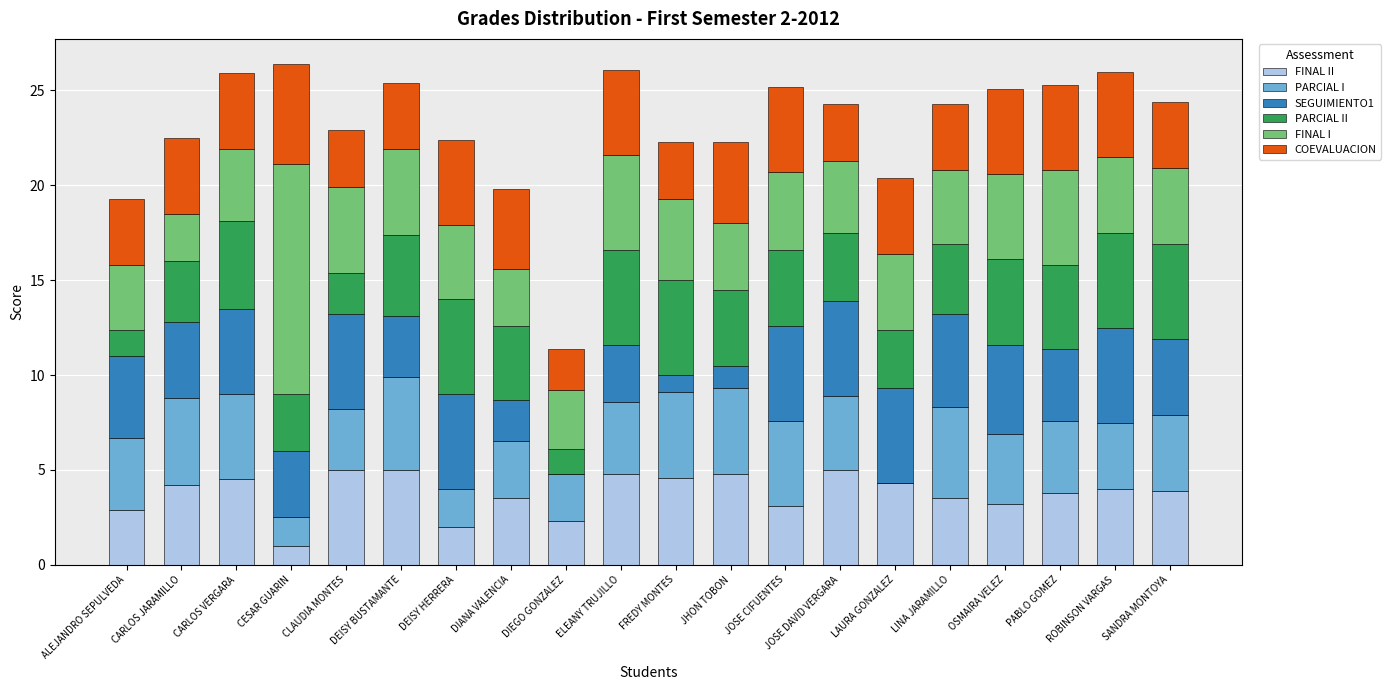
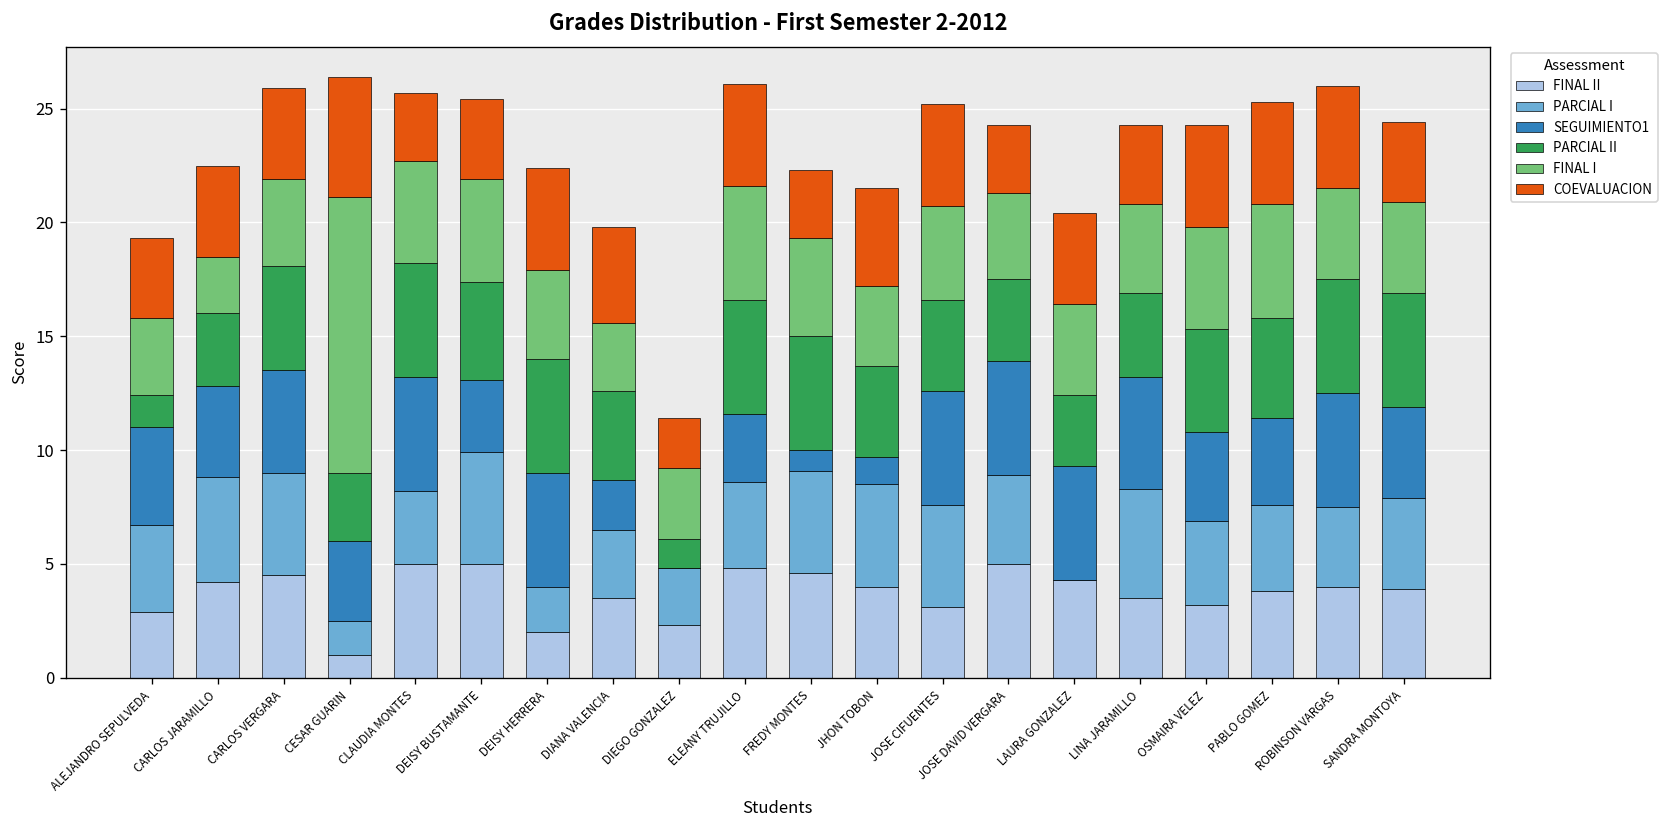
  {
    "FINAL II": {
      "ALEJANDRO SEPULVEDA": 2.9,
      "CARLOS JARAMILLO": 4.2,
      "CARLOS VERGARA": 4.5,
      "CESAR GUARIN": 1.0,
      "CLAUDIA MONTES": 5.0,
      "DEISY BUSTAMANTE": 5.0,
      "DEISY HERRERA": 2.0,
      "DIANA VALENCIA": 3.5,
      "DIEGO GONZALEZ": 2.3,
      "ELEANY TRUJILLO": 4.8,
      "FREDY MONTES": 4.6,
-     "JHON TOBON": 4.8,
+     "JHON TOBON": 4.0,
      "JOSE CIFUENTES": 3.1,
      "JOSE DAVID VERGARA": 5.0,
      "LAURA GONZALEZ": 4.3,
      "LINA JARAMILLO": 3.5,
      "OSMAIRA VELEZ": 3.2,
      "PABLO GOMEZ": 3.8,
      "ROBINSON VARGAS": 4.0,
      "SANDRA MONTOYA": 3.9
    },
    "PARCIAL I": {
      "ALEJANDRO SEPULVEDA": 3.8,
      "CARLOS JARAMILLO": 4.6,
      "CARLOS VERGARA": 4.5,
      "CESAR GUARIN": 1.5,
      "CLAUDIA MONTES": 3.2,
      "DEISY BUSTAMANTE": 4.9,
      "DEISY HERRERA": 2.0,
      "DIANA VALENCIA": 3.0,
      "DIEGO GONZALEZ": 2.5,
      "ELEANY TRUJILLO": 3.8,
      "FREDY MONTES": 4.5,
      "JHON TOBON": 4.5,
      "JOSE CIFUENTES": 4.5,
      "JOSE DAVID VERGARA": 3.9,
      "LAURA GONZALEZ": 0.0,
      "LINA JARAMILLO": 4.8,
      "OSMAIRA VELEZ": 3.7,
      "PABLO GOMEZ": 3.8,
      "ROBINSON VARGAS": 3.5,
      "SANDRA MONTOYA": 4.0
    },
    "SEGUIMIENTO1": {
      "ALEJANDRO SEPULVEDA": 4.3,
      "CARLOS JARAMILLO": 4.0,
      "CARLOS VERGARA": 4.5,
      "CESAR GUARIN": 3.5,
      "CLAUDIA MONTES": 5.0,
      "DEISY BUSTAMANTE": 3.2,
      "DEISY HERRERA": 5.0,
      "DIANA VALENCIA": 2.2,
      "DIEGO GONZALEZ": 0.0,
      "ELEANY TRUJILLO": 3.0,
      "FREDY MONTES": 0.9,
      "JHON TOBON": 1.2,
      "JOSE CIFUENTES": 5.0,
      "JOSE DAVID VERGARA": 5.0,
      "LAURA GONZALEZ": 5.0,
      "LINA JARAMILLO": 4.9,
-     "OSMAIRA VELEZ": 4.7,
+     "OSMAIRA VELEZ": 3.9,
      "PABLO GOMEZ": 3.8,
      "ROBINSON VARGAS": 5.0,
      "SANDRA MONTOYA": 4.0
    },
    "PARCIAL II": {
      "ALEJANDRO SEPULVEDA": 1.4,
      "CARLOS JARAMILLO": 3.2,
      "CARLOS VERGARA": 4.6,
      "CESAR GUARIN": 3.0,
-     "CLAUDIA MONTES": 2.2,
+     "CLAUDIA MONTES": 5.0,
      "DEISY BUSTAMANTE": 4.3,
      "DEISY HERRERA": 5.0,
      "DIANA VALENCIA": 3.9,
      "DIEGO GONZALEZ": 1.3,
      "ELEANY TRUJILLO": 5.0,
      "FREDY MONTES": 5.0,
      "JHON TOBON": 4.0,
      "JOSE CIFUENTES": 4.0,
      "JOSE DAVID VERGARA": 3.6,
      "LAURA GONZALEZ": 3.1,
      "LINA JARAMILLO": 3.7,
      "OSMAIRA VELEZ": 4.5,
      "PABLO GOMEZ": 4.4,
      "ROBINSON VARGAS": 5.0,
      "SANDRA MONTOYA": 5.0
    },
    "FINAL I": {
      "ALEJANDRO SEPULVEDA": 3.4,
      "CARLOS JARAMILLO": 2.5,
      "CARLOS VERGARA": 3.8,
      "CESAR GUARIN": 12.1,
      "CLAUDIA MONTES": 4.5,
      "DEISY BUSTAMANTE": 4.5,
      "DEISY HERRERA": 3.9,
      "DIANA VALENCIA": 3.0,
      "DIEGO GONZALEZ": 3.1,
      "ELEANY TRUJILLO": 5.0,
      "FREDY MONTES": 4.3,
      "JHON TOBON": 3.5,
      "JOSE CIFUENTES": 4.1,
      "JOSE DAVID VERGARA": 3.8,
      "LAURA GONZALEZ": 4.0,
      "LINA JARAMILLO": 3.9,
      "OSMAIRA VELEZ": 4.5,
      "PABLO GOMEZ": 5.0,
      "ROBINSON VARGAS": 4.0,
      "SANDRA MONTOYA": 4.0
    },
    "COEVALUACION": {
      "ALEJANDRO SEPULVEDA": 3.5,
      "CARLOS JARAMILLO": 4.0,
      "CARLOS VERGARA": 4.0,
      "CESAR GUARIN": 5.3,
      "CLAUDIA MONTES": 3.0,
      "DEISY BUSTAMANTE": 3.5,
      "DEISY HERRERA": 4.5,
      "DIANA VALENCIA": 4.2,
      "DIEGO GONZALEZ": 2.2,
      "ELEANY TRUJILLO": 4.5,
      "FREDY MONTES": 3.0,
      "JHON TOBON": 4.3,
      "JOSE CIFUENTES": 4.5,
      "JOSE DAVID VERGARA": 3.0,
      "LAURA GONZALEZ": 4.0,
      "LINA JARAMILLO": 3.5,
      "OSMAIRA VELEZ": 4.5,
      "PABLO GOMEZ": 4.5,
      "ROBINSON VARGAS": 4.5,
      "SANDRA MONTOYA": 3.5
    }
  }
